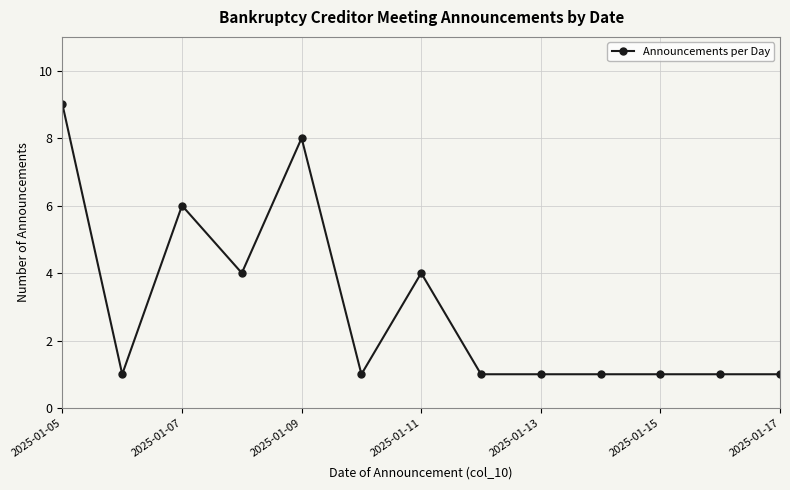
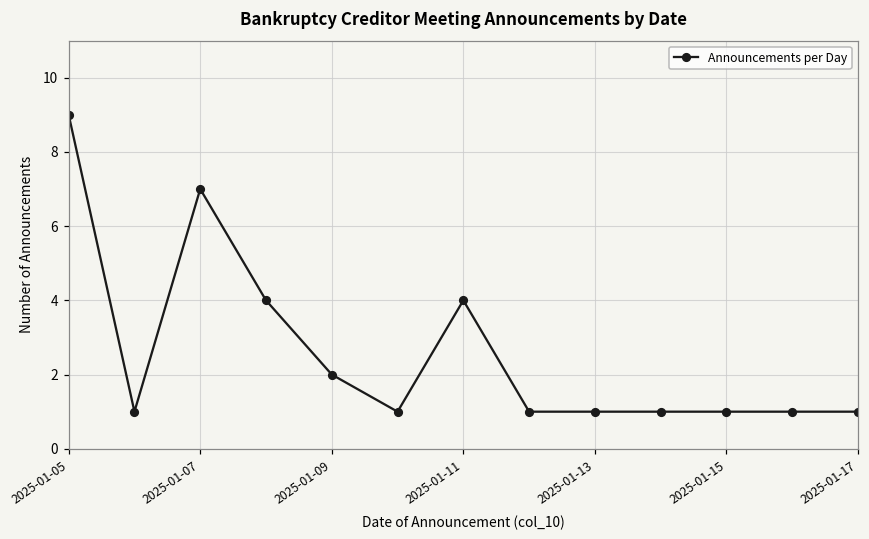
  {
    "2025-01-05": 9,
-   "2025-01-07": 6,
-   "2025-01-09": 8,
+   "2025-01-07": 7,
+   "2025-01-09": 2,
    "2025-01-11": 4,
    "2025-01-13": 1,
    "2025-01-15": 1,
    "2025-01-17": 1
  }
